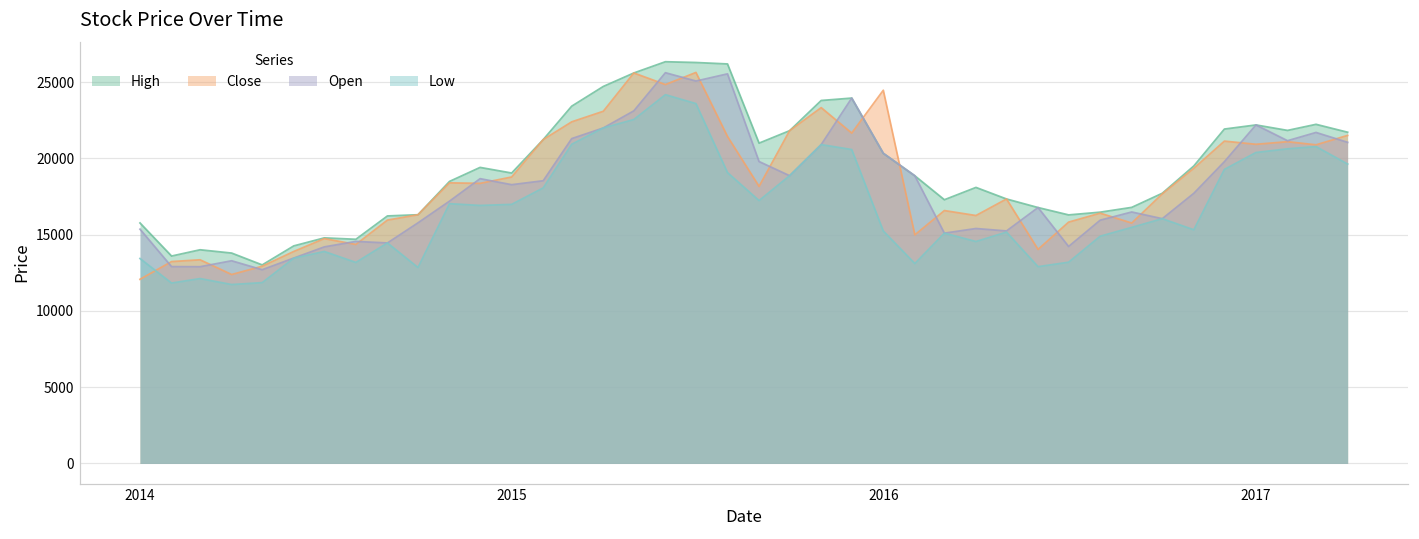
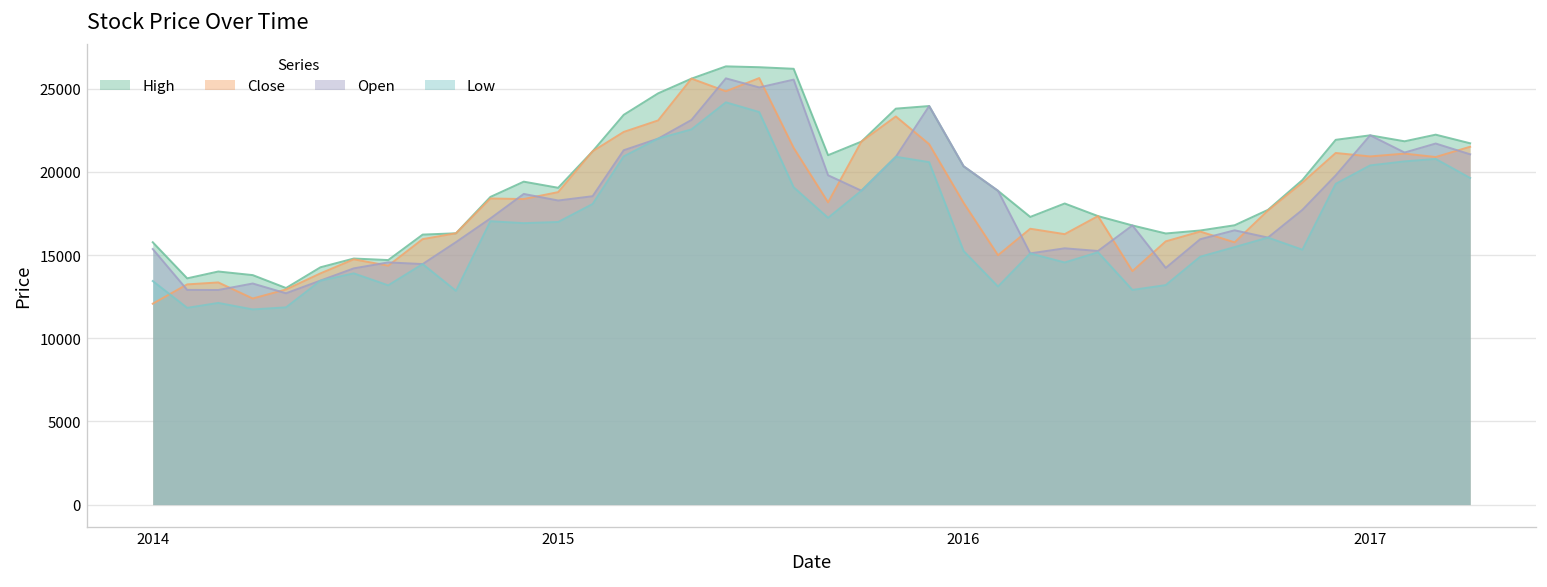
  {
    "Close": {
      "2014": 12100,
      "2015": 18800,
-     "2016": 24500,
+     "2016": 18100,
      "2017": 20900
    }
  }
